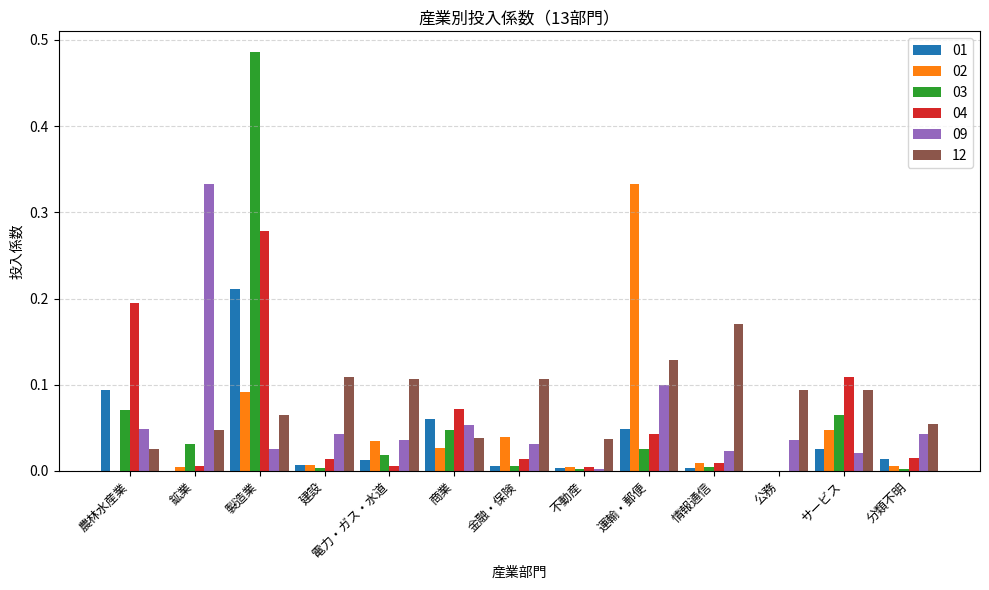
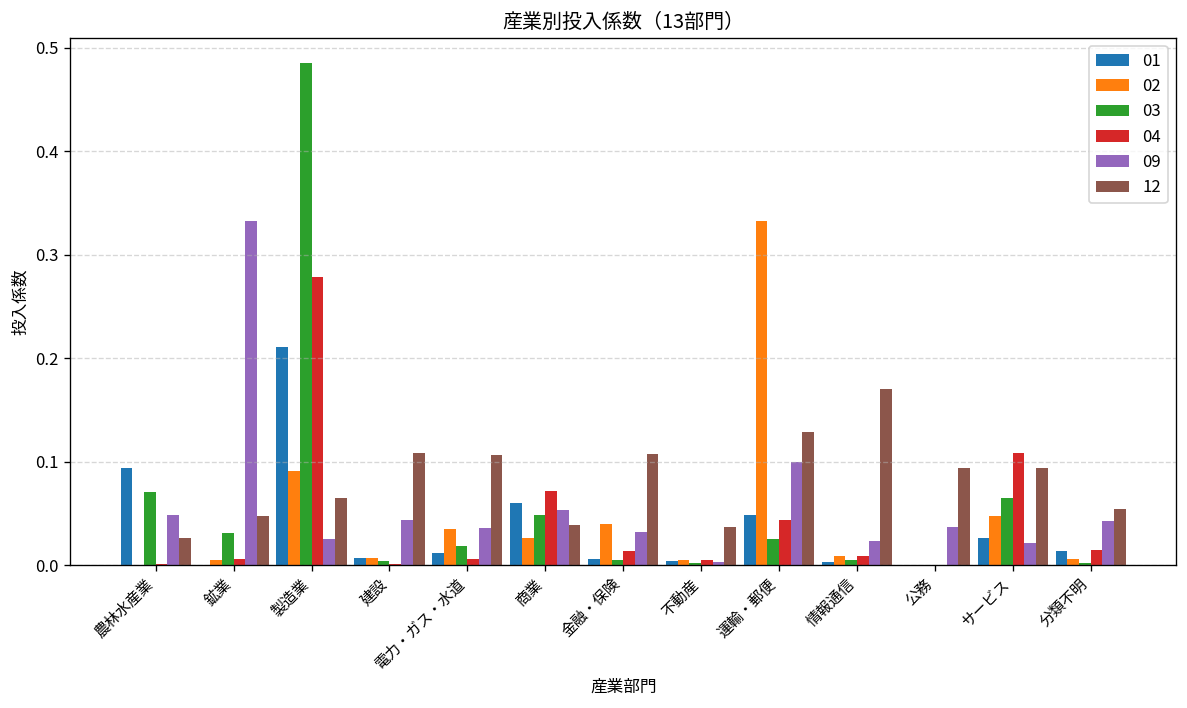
  {
    "01": {
      "農林水産業": 0.09,
      "製造業": 0.21,
      "建設": 0.01,
      "電力・ガス・水道": 0.01,
      "商業": 0.06,
      "金融・保険": 0.01,
      "不動産": 0.00,
      "運輸・郵便": 0.05,
      "情報通信": 0.00,
      "公務": 0.00,
      "サービス": 0.03,
      "分類不明": 0.01
    },
    "02": {
      "鉱業": 0.00,
      "製造業": 0.09,
      "建設": 0.01,
      "電力・ガス・水道": 0.04,
      "商業": 0.03,
      "金融・保険": 0.04,
      "不動産": 0.01,
      "運輸・郵便": 0.33,
      "情報通信": 0.01,
      "公務": 0.00,
      "サービス": 0.05,
      "分類不明": 0.01
    },
    "03": {
      "農林水産業": 0.07,
      "鉱業": 0.03,
      "製造業": 0.49,
      "建設": 0.00,
      "電力・ガス・水道": 0.02,
      "商業": 0.05,
      "金融・保険": 0.01,
      "運輸・郵便": 0.03,
      "情報通信": 0.00,
      "公務": 0.00,
      "サービス": 0.06
    },
    "04": {
-     "農林水産業": 0.20,
+     "農林水産業": 0.00,
      "鉱業": 0.01,
      "製造業": 0.28,
-     "建設": 0.01,
+     "建設": 0.00,
      "電力・ガス・水道": 0.01,
      "商業": 0.07,
      "金融・保険": 0.01,
      "不動産": 0.00,
      "運輸・郵便": 0.04,
      "情報通信": 0.01,
      "公務": 0.00,
      "サービス": 0.11,
      "分類不明": 0.01
    },
    "09": {
      "農林水産業": 0.05,
      "鉱業": 0.33,
      "製造業": 0.03,
      "建設": 0.04,
      "電力・ガス・水道": 0.04,
      "商業": 0.05,
      "金融・保険": 0.03,
      "運輸・郵便": 0.10,
      "情報通信": 0.02,
      "公務": 0.04,
      "サービス": 0.02,
      "分類不明": 0.04
    },
    "12": {
      "農林水産業": 0.03,
      "鉱業": 0.05,
      "製造業": 0.06,
      "建設": 0.11,
      "電力・ガス・水道": 0.11,
      "商業": 0.04,
      "金融・保険": 0.11,
      "不動産": 0.04,
      "運輸・郵便": 0.13,
      "情報通信": 0.17,
      "公務": 0.09,
      "サービス": 0.09,
      "分類不明": 0.05
    }
  }
